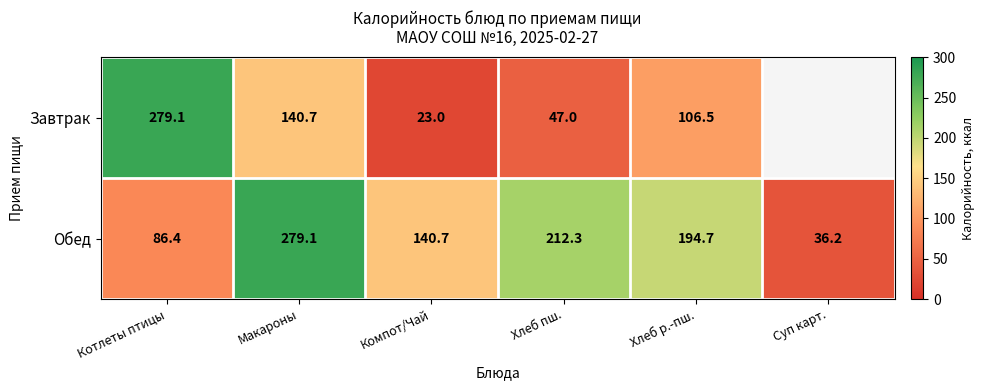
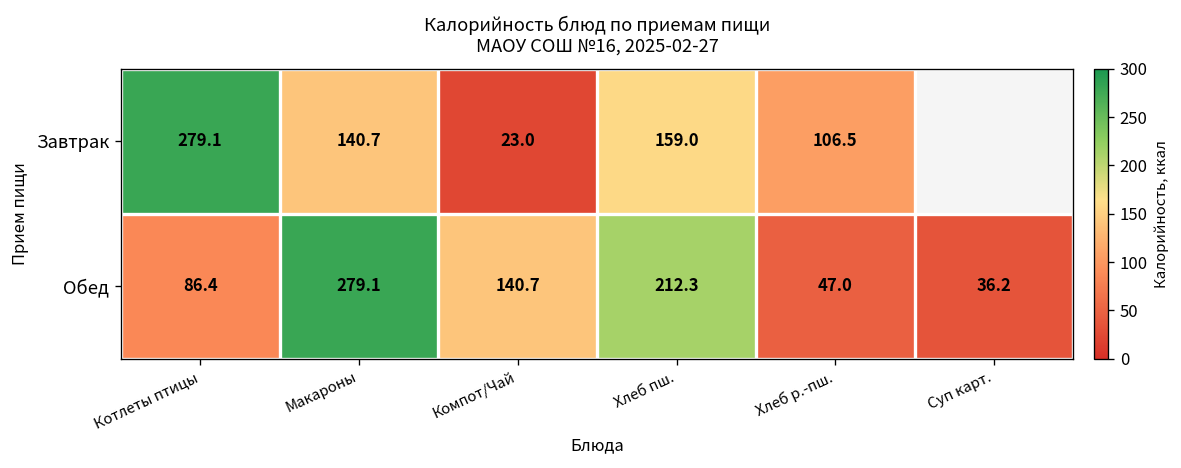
  {
    "Завтрак": {
      "Котлеты птицы": 279.1,
      "Макароны": 140.7,
      "Компот/Чай": 23.0,
-     "Хлеб пш.": 47.0,
+     "Хлеб пш.": 159.0,
      "Хлеб р.-пш.": 106.5
    },
    "Обед": {
      "Котлеты птицы": 86.4,
      "Макароны": 279.1,
      "Компот/Чай": 140.7,
      "Хлеб пш.": 212.3,
-     "Хлеб р.-пш.": 194.7,
+     "Хлеб р.-пш.": 47.0,
      "Суп карт.": 36.2
    }
  }
